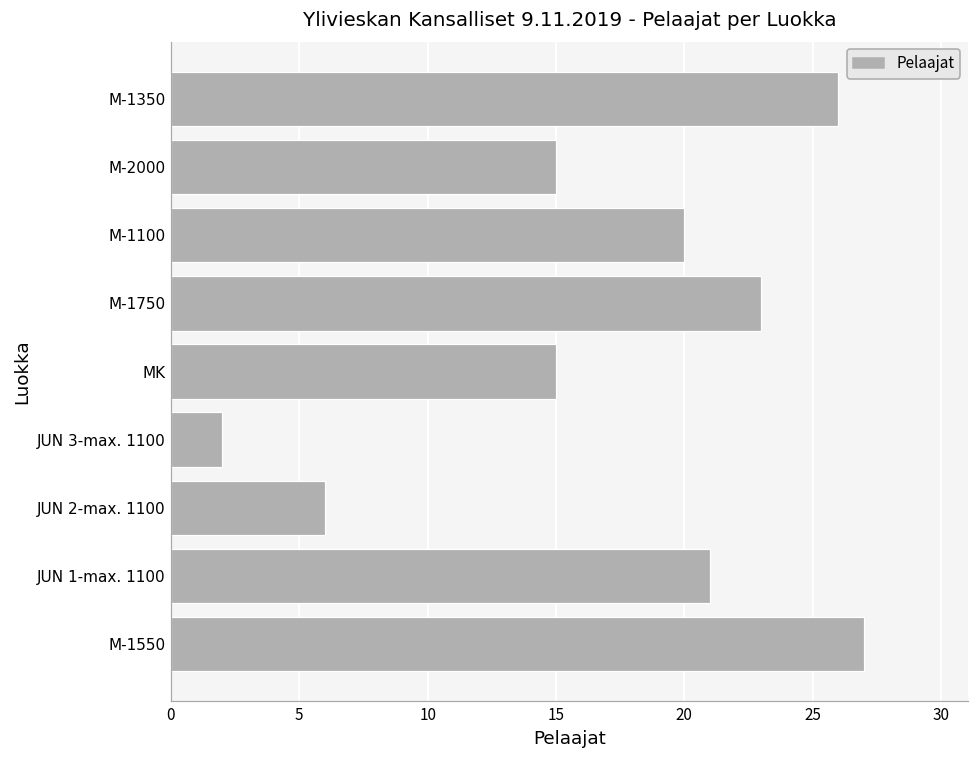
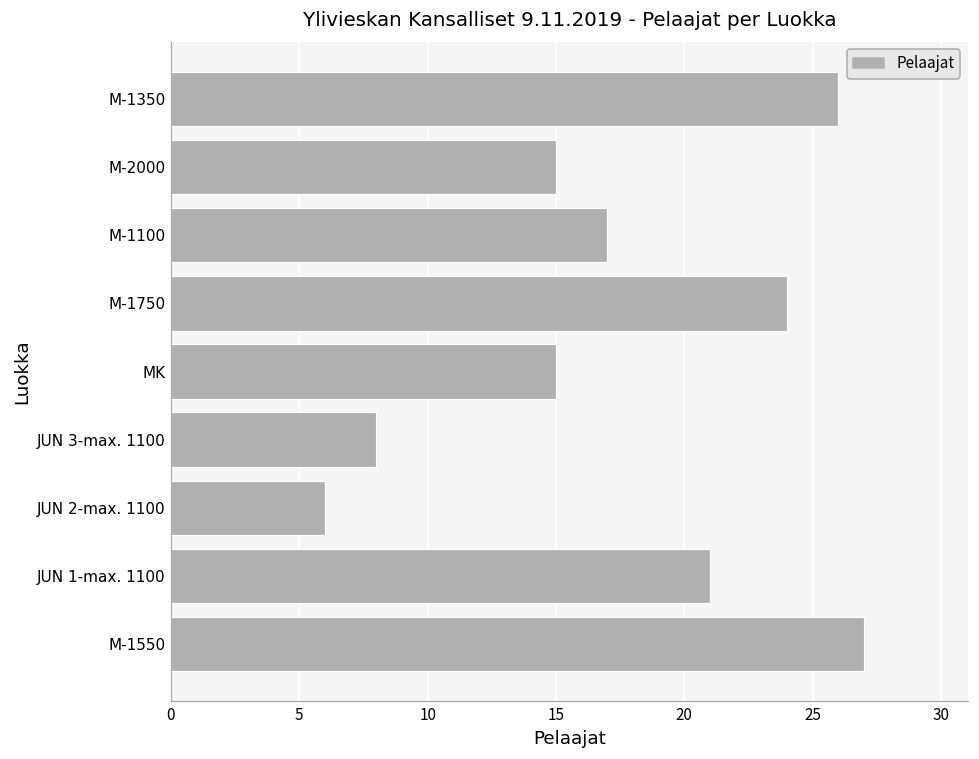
  {
    "M-1350": 26,
    "M-2000": 15,
-   "M-1100": 20,
-   "M-1750": 23,
+   "M-1100": 17,
+   "M-1750": 24,
    "MK": 15,
-   "JUN 3-max. 1100": 2,
+   "JUN 3-max. 1100": 8,
    "JUN 2-max. 1100": 6,
    "JUN 1-max. 1100": 21,
    "M-1550": 27
  }
